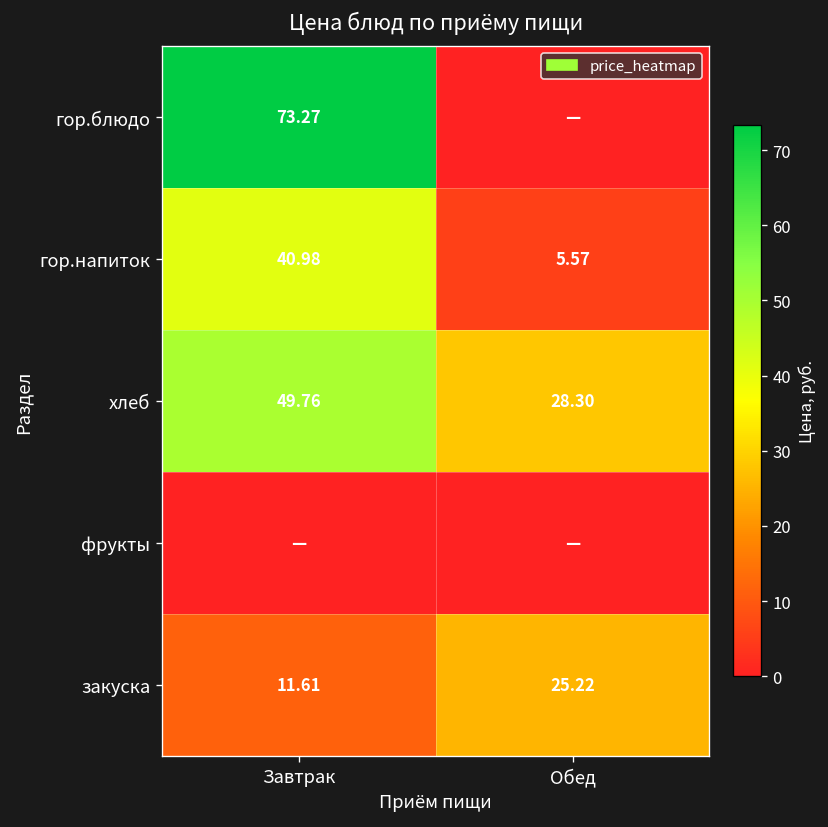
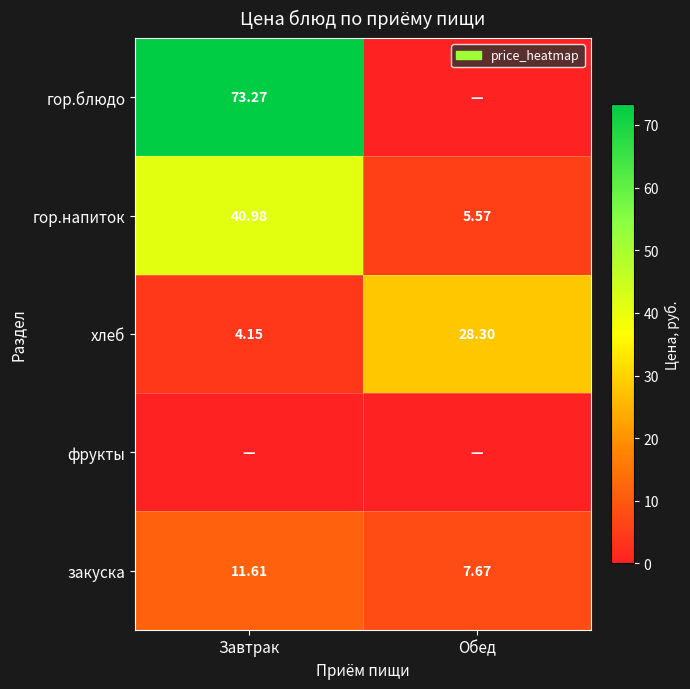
  {
    "гор.блюдо": {
      "Завтрак": 73.27
    },
    "гор.напиток": {
      "Завтрак": 40.98,
      "Обед": 5.57
    },
    "хлеб": {
-     "Завтрак": 49.76,
+     "Завтрак": 4.15,
      "Обед": 28.30
    },
    "закуска": {
      "Завтрак": 11.61,
-     "Обед": 25.22
+     "Обед": 7.67
    }
  }
